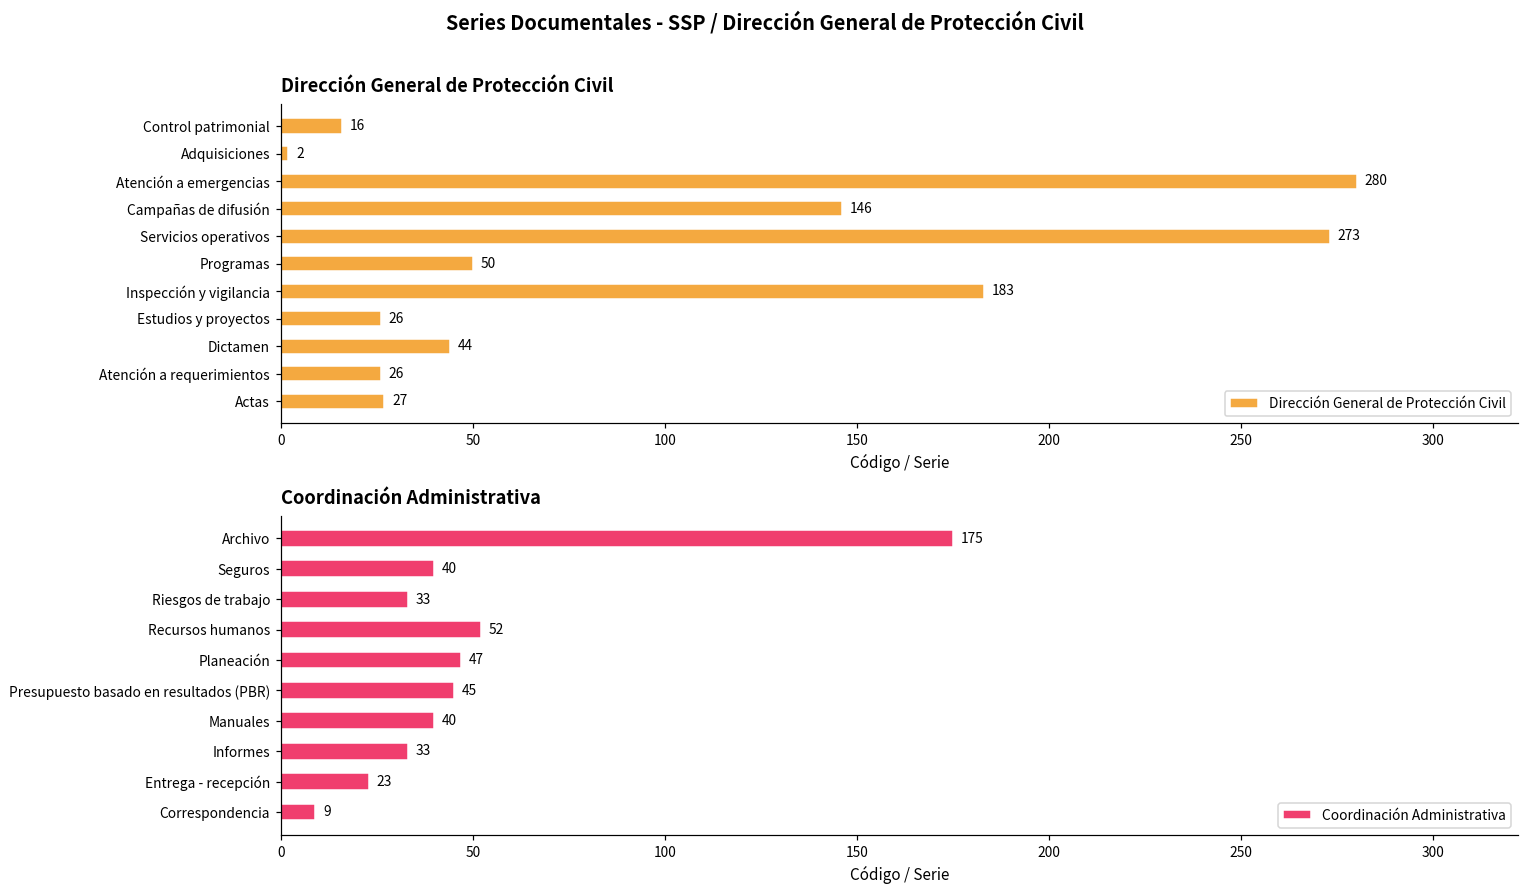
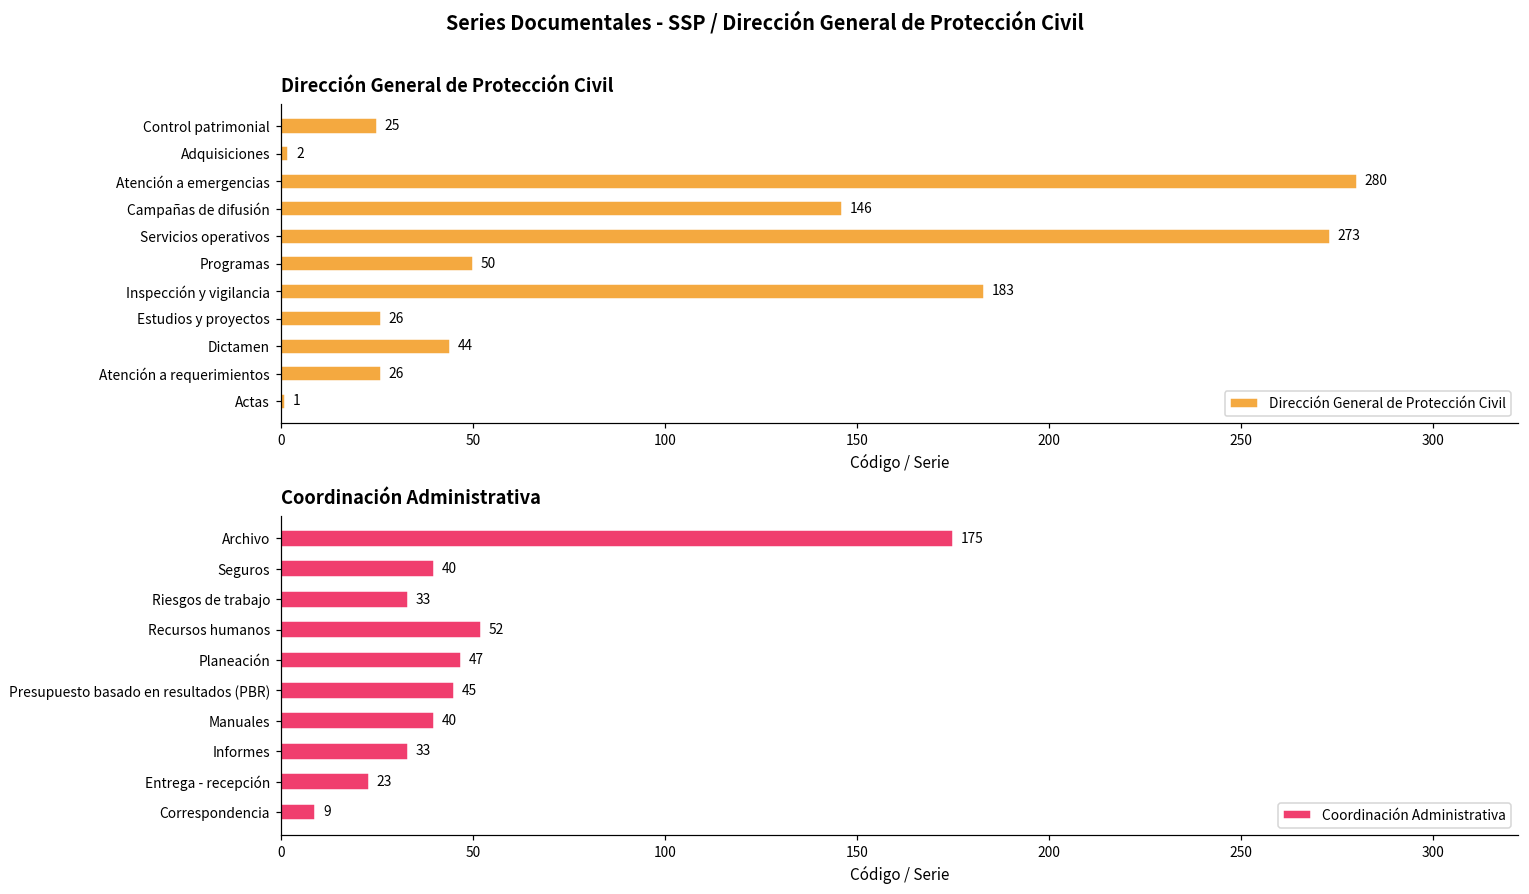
  {
    "Dirección General de Protección Civil": {
-     "Control patrimonial": 16,
+     "Control patrimonial": 25,
      "Adquisiciones": 2,
      "Atención a emergencias": 280,
      "Campañas de difusión": 146,
      "Servicios operativos": 273,
      "Programas": 50,
      "Inspección y vigilancia": 183,
      "Estudios y proyectos": 26,
      "Dictamen": 44,
      "Atención a requerimientos": 26,
-     "Actas": 27
+     "Actas": 1
    },
    "Coordinación Administrativa": {
      "Archivo": 175,
      "Seguros": 40,
      "Riesgos de trabajo": 33,
      "Recursos humanos": 52,
      "Planeación": 47,
      "Presupuesto basado en resultados (PBR)": 45,
      "Manuales": 40,
      "Informes": 33,
      "Entrega - recepción": 23,
      "Correspondencia": 9
    }
  }
